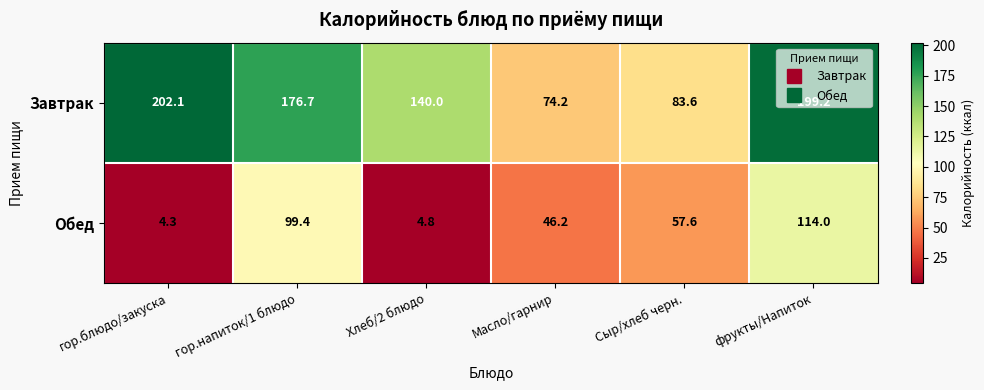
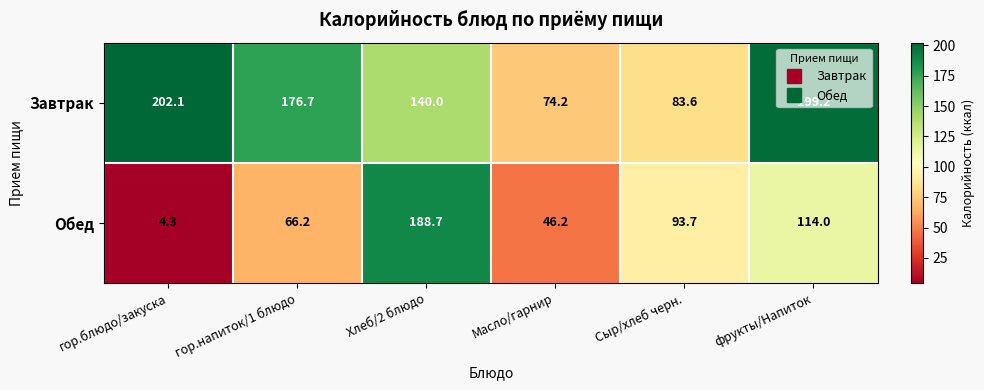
  {
    "Завтрак": {
      "гор.блюдо/закуска": 202.1,
      "гор.напиток/1 блюдо": 176.7,
      "Хлеб/2 блюдо": 140.0,
      "Масло/гарнир": 74.2,
      "Сыр/хлеб черн.": 83.6
    },
    "Обед": {
      "гор.блюдо/закуска": 4.3,
-     "гор.напиток/1 блюдо": 99.4,
-     "Хлеб/2 блюдо": 4.8,
+     "гор.напиток/1 блюдо": 66.2,
+     "Хлеб/2 блюдо": 188.7,
      "Масло/гарнир": 46.2,
-     "Сыр/хлеб черн.": 57.6,
+     "Сыр/хлеб черн.": 93.7,
      "фрукты/Напиток": 114.0
    }
  }
